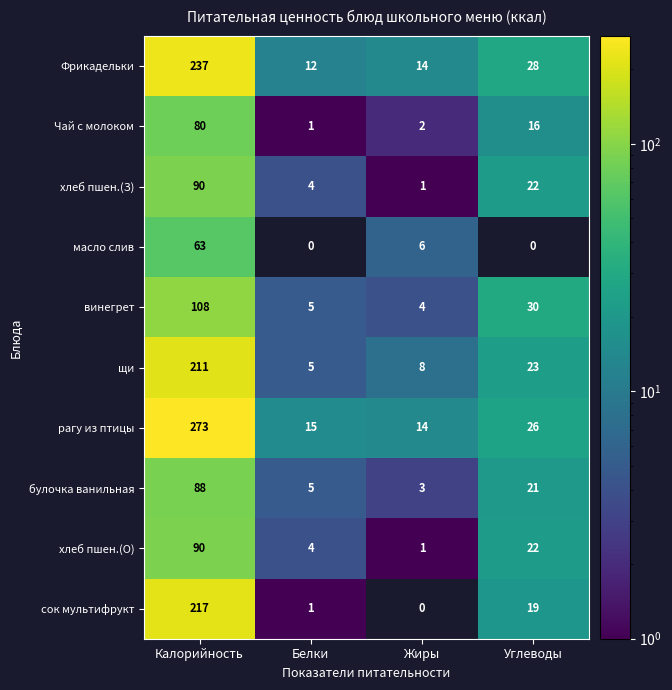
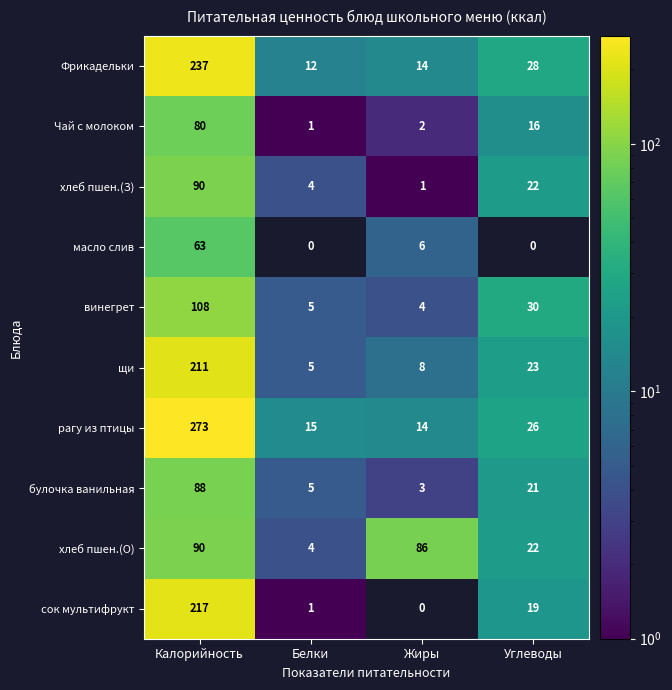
  {
    "Фрикадельки": {
      "Калорийность": 237,
      "Белки": 12,
      "Жиры": 14,
      "Углеводы": 28
    },
    "Чай с молоком": {
      "Калорийность": 80,
      "Белки": 1,
      "Жиры": 2,
      "Углеводы": 16
    },
    "хлеб пшен.(З)": {
      "Калорийность": 90,
      "Белки": 4,
      "Жиры": 1,
      "Углеводы": 22
    },
    "масло слив": {
      "Калорийность": 63,
      "Белки": 0,
      "Жиры": 6,
      "Углеводы": 0
    },
    "винегрет": {
      "Калорийность": 108,
      "Белки": 5,
      "Жиры": 4,
      "Углеводы": 30
    },
    "щи": {
      "Калорийность": 211,
      "Белки": 5,
      "Жиры": 8,
      "Углеводы": 23
    },
    "рагу из птицы": {
      "Калорийность": 273,
      "Белки": 15,
      "Жиры": 14,
      "Углеводы": 26
    },
    "булочка ванильная": {
      "Калорийность": 88,
      "Белки": 5,
      "Жиры": 3,
      "Углеводы": 21
    },
    "хлеб пшен.(О)": {
      "Калорийность": 90,
      "Белки": 4,
-     "Жиры": 1,
+     "Жиры": 86,
      "Углеводы": 22
    },
    "сок мультифрукт": {
      "Калорийность": 217,
      "Белки": 1,
      "Жиры": 0,
      "Углеводы": 19
    }
  }
